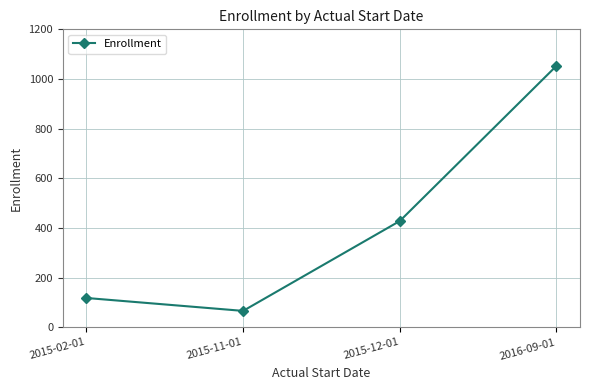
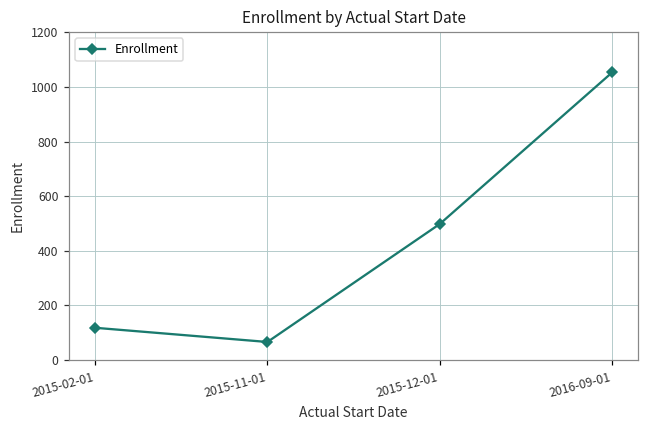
  {
    "2015-02-01": 120,
    "2015-11-01": 70,
-   "2015-12-01": 430,
+   "2015-12-01": 500,
    "2016-09-01": 1050
  }
